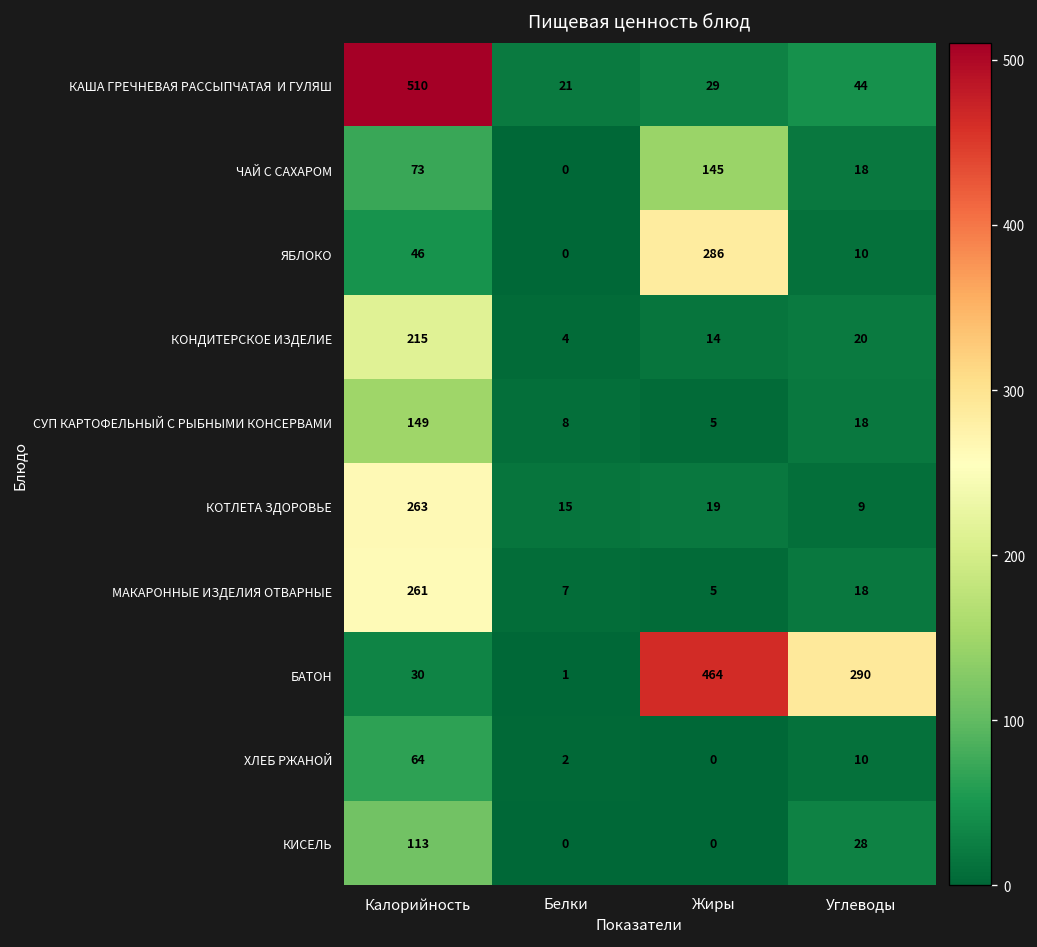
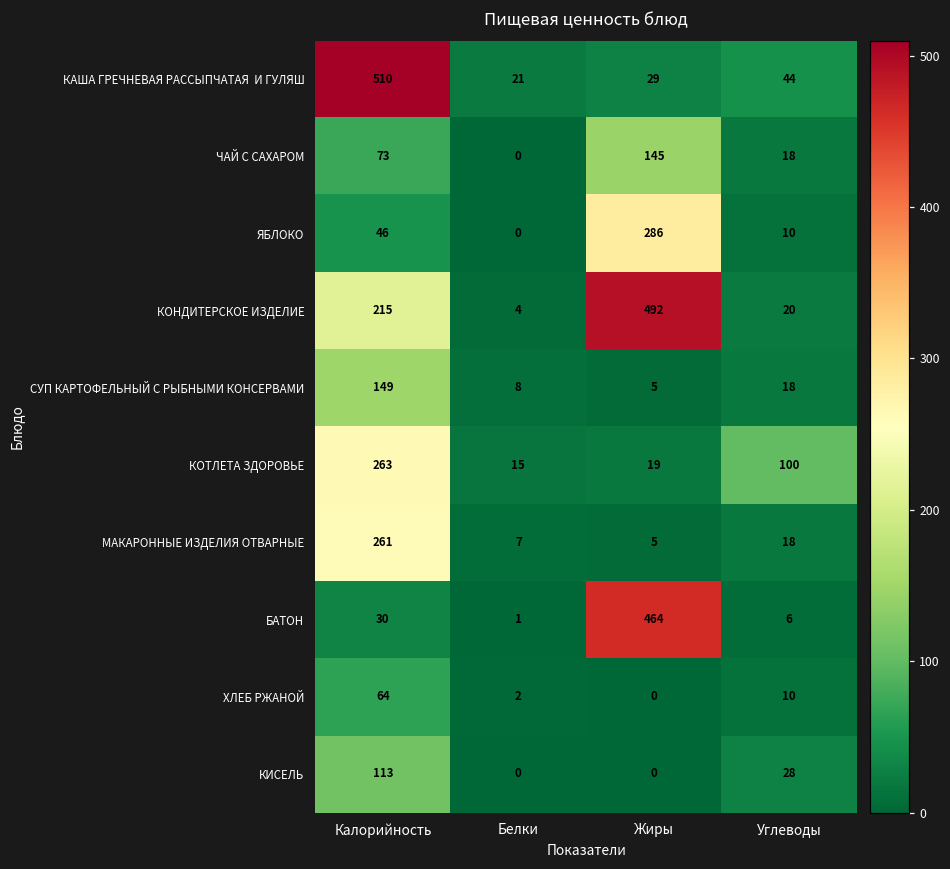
  {
    "КАША ГРЕЧНЕВАЯ РАССЫПЧАТАЯ И ГУЛЯШ": {
      "Калорийность": 510,
      "Белки": 21,
      "Жиры": 29,
      "Углеводы": 44
    },
    "ЧАЙ С САХАРОМ": {
      "Калорийность": 73,
      "Белки": 0,
      "Жиры": 145,
      "Углеводы": 18
    },
    "ЯБЛОКО": {
      "Калорийность": 46,
      "Белки": 0,
      "Жиры": 286,
      "Углеводы": 10
    },
    "КОНДИТЕРСКОЕ ИЗДЕЛИЕ": {
      "Калорийность": 215,
      "Белки": 4,
-     "Жиры": 14,
+     "Жиры": 492,
      "Углеводы": 20
    },
    "СУП КАРТОФЕЛЬНЫЙ С РЫБНЫМИ КОНСЕРВАМИ": {
      "Калорийность": 149,
      "Белки": 8,
      "Жиры": 5,
      "Углеводы": 18
    },
    "КОТЛЕТА ЗДОРОВЬЕ": {
      "Калорийность": 263,
      "Белки": 15,
      "Жиры": 19,
-     "Углеводы": 9
+     "Углеводы": 100
    },
    "МАКАРОННЫЕ ИЗДЕЛИЯ ОТВАРНЫЕ": {
      "Калорийность": 261,
      "Белки": 7,
      "Жиры": 5,
      "Углеводы": 18
    },
    "БАТОН": {
      "Калорийность": 30,
      "Белки": 1,
      "Жиры": 464,
-     "Углеводы": 290
+     "Углеводы": 6
    },
    "ХЛЕБ РЖАНОЙ": {
      "Калорийность": 64,
      "Белки": 2,
      "Жиры": 0,
      "Углеводы": 10
    },
    "КИСЕЛЬ": {
      "Калорийность": 113,
      "Белки": 0,
      "Жиры": 0,
      "Углеводы": 28
    }
  }
